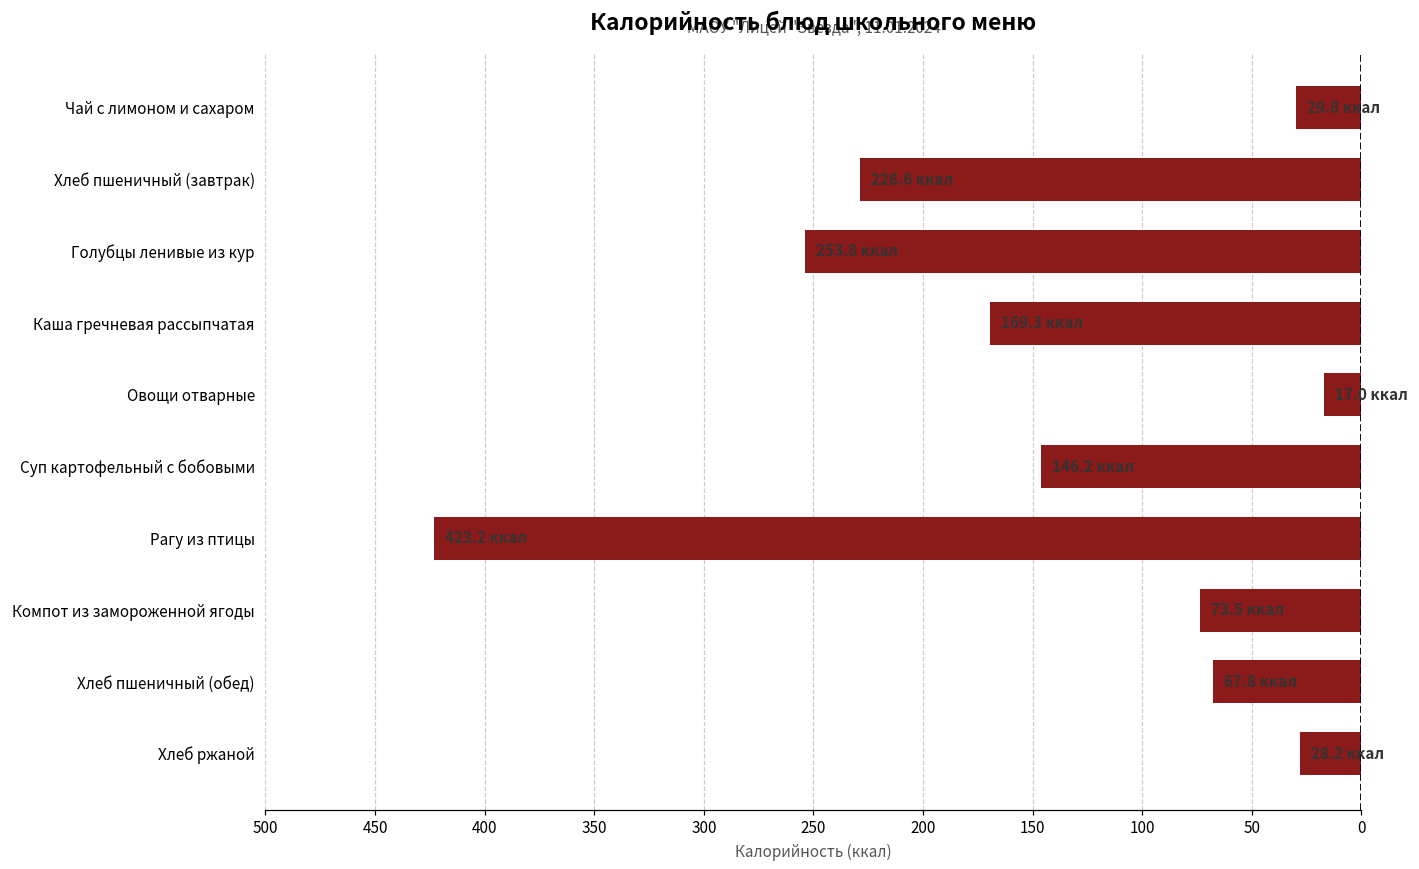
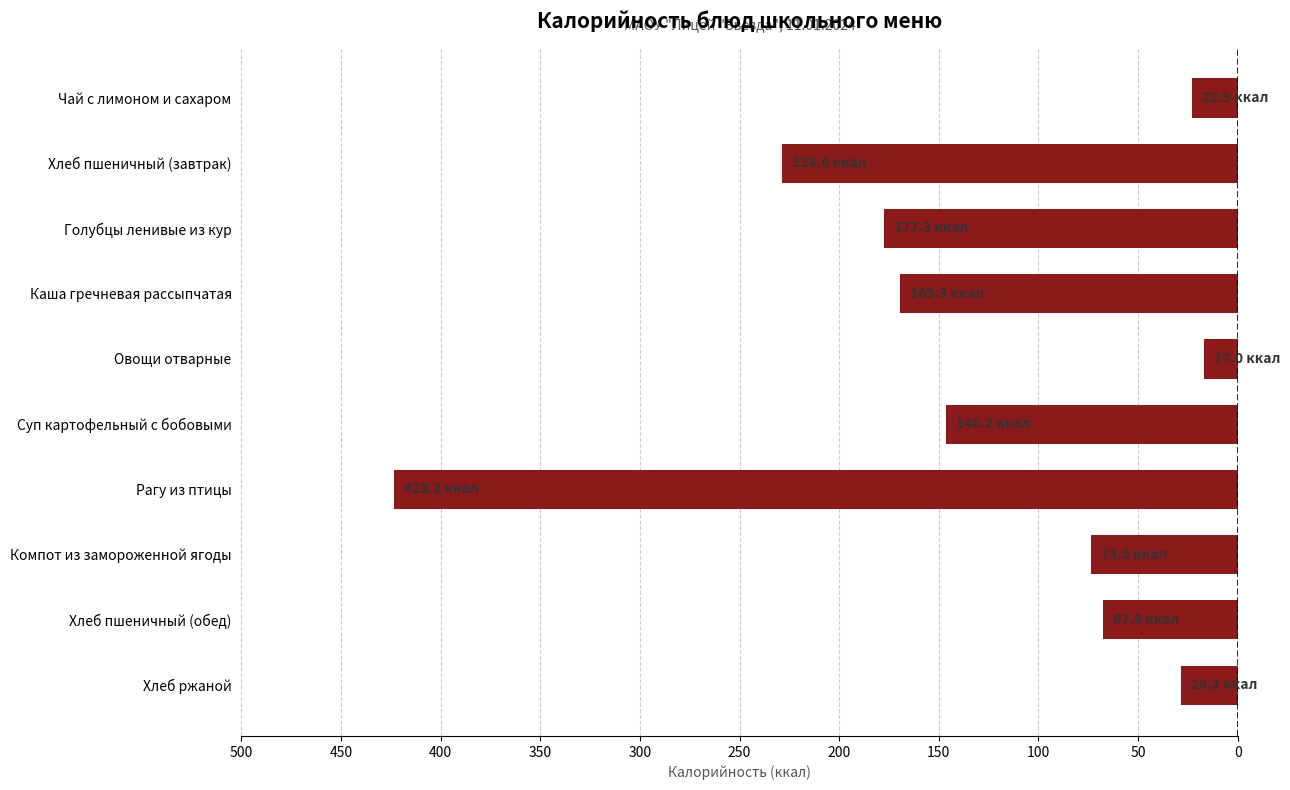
  {
-   "Чай с лимоном и сахаром": 29.8,
-   "Голубцы ленивые из кур": 253.8
+   "Чай с лимоном и сахаром": 22.9,
+   "Голубцы ленивые из кур": 177.3
  }
